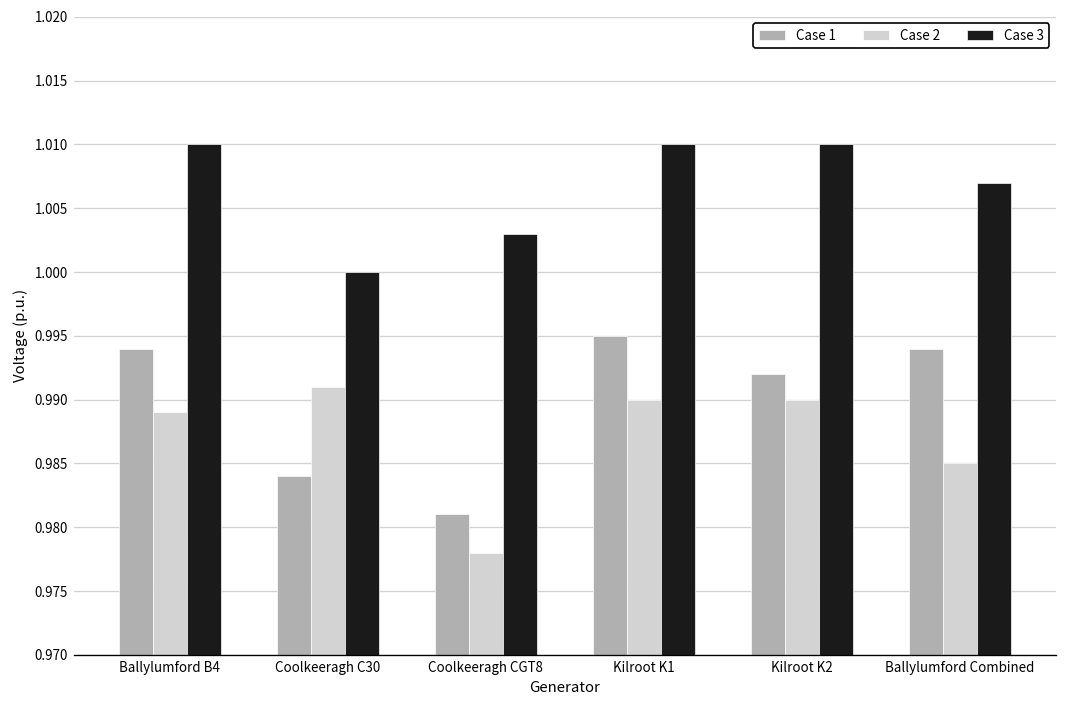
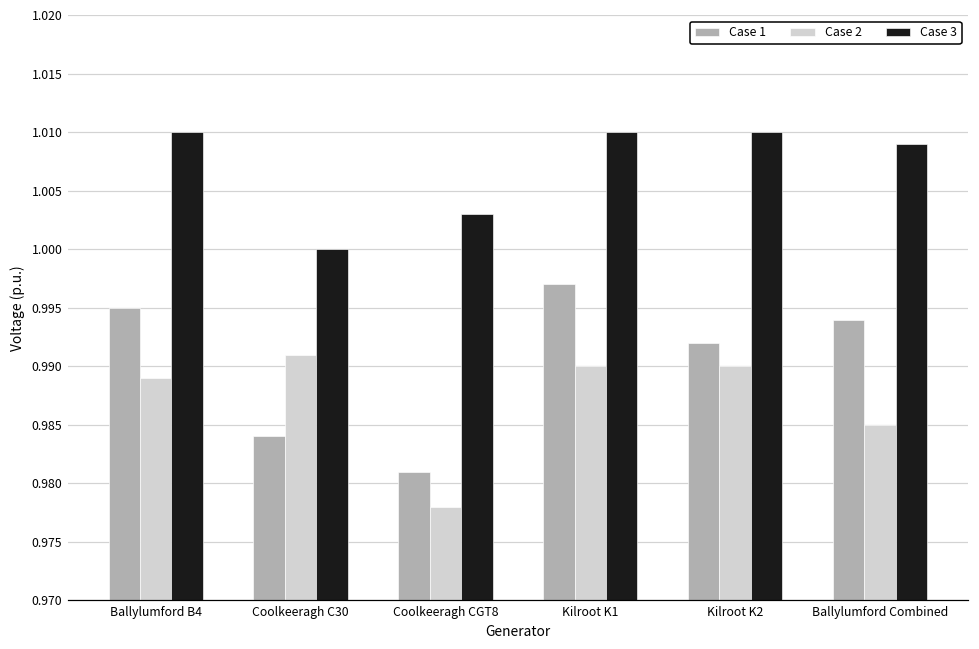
  {
    "Case 1": {
-     "Ballylumford B4": 0.994,
+     "Ballylumford B4": 0.995,
      "Coolkeeragh C30": 0.984,
      "Coolkeeragh CGT8": 0.981,
-     "Kilroot K1": 0.995,
+     "Kilroot K1": 0.997,
      "Kilroot K2": 0.992,
      "Ballylumford Combined": 0.994
    },
    "Case 2": {
      "Ballylumford B4": 0.989,
      "Coolkeeragh C30": 0.991,
      "Coolkeeragh CGT8": 0.978,
      "Kilroot K1": 0.990,
      "Kilroot K2": 0.990,
      "Ballylumford Combined": 0.985
    },
    "Case 3": {
      "Ballylumford B4": 1.010,
      "Coolkeeragh C30": 1.000,
      "Coolkeeragh CGT8": 1.003,
      "Kilroot K1": 1.010,
      "Kilroot K2": 1.010,
-     "Ballylumford Combined": 1.007
+     "Ballylumford Combined": 1.009
    }
  }
